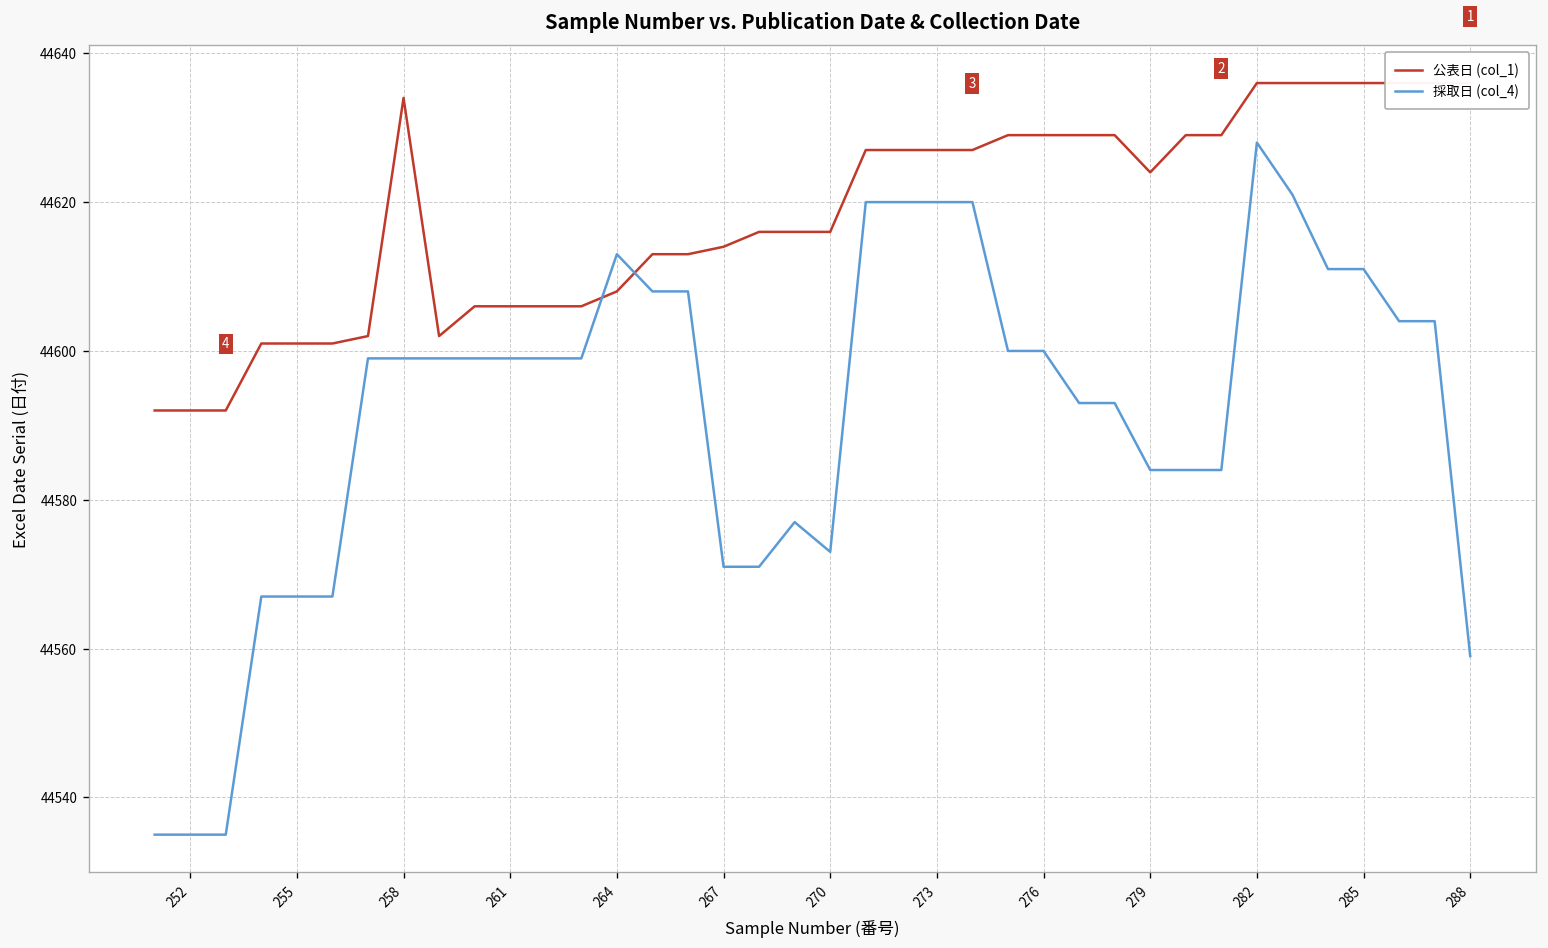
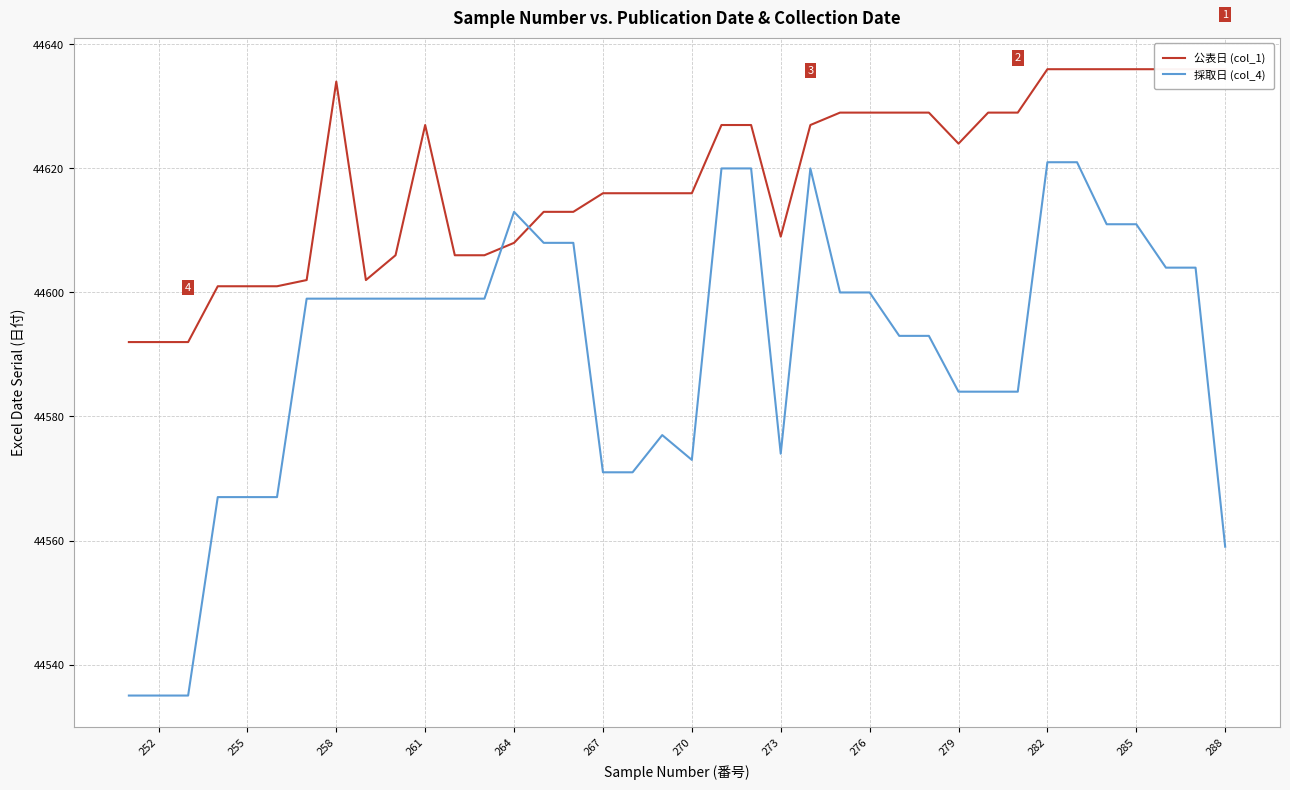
  {
    "公表日 (col_1)": {
      "252": 44592,
      "255": 44601,
      "258": 44634,
-     "261": 44606,
+     "261": 44627,
      "264": 44608,
-     "267": 44614,
+     "267": 44616,
      "270": 44616,
-     "273": 44627,
+     "273": 44609,
      "276": 44629,
      "279": 44624,
      "282": 44636,
      "285": 44636
    },
    "採取日 (col_4)": {
      "252": 44535,
      "255": 44567,
      "258": 44599,
      "261": 44599,
      "264": 44613,
      "267": 44571,
      "270": 44573,
-     "273": 44620,
+     "273": 44574,
      "276": 44600,
      "279": 44584,
-     "282": 44628,
+     "282": 44621,
      "285": 44611,
      "288": 44559
    }
  }
